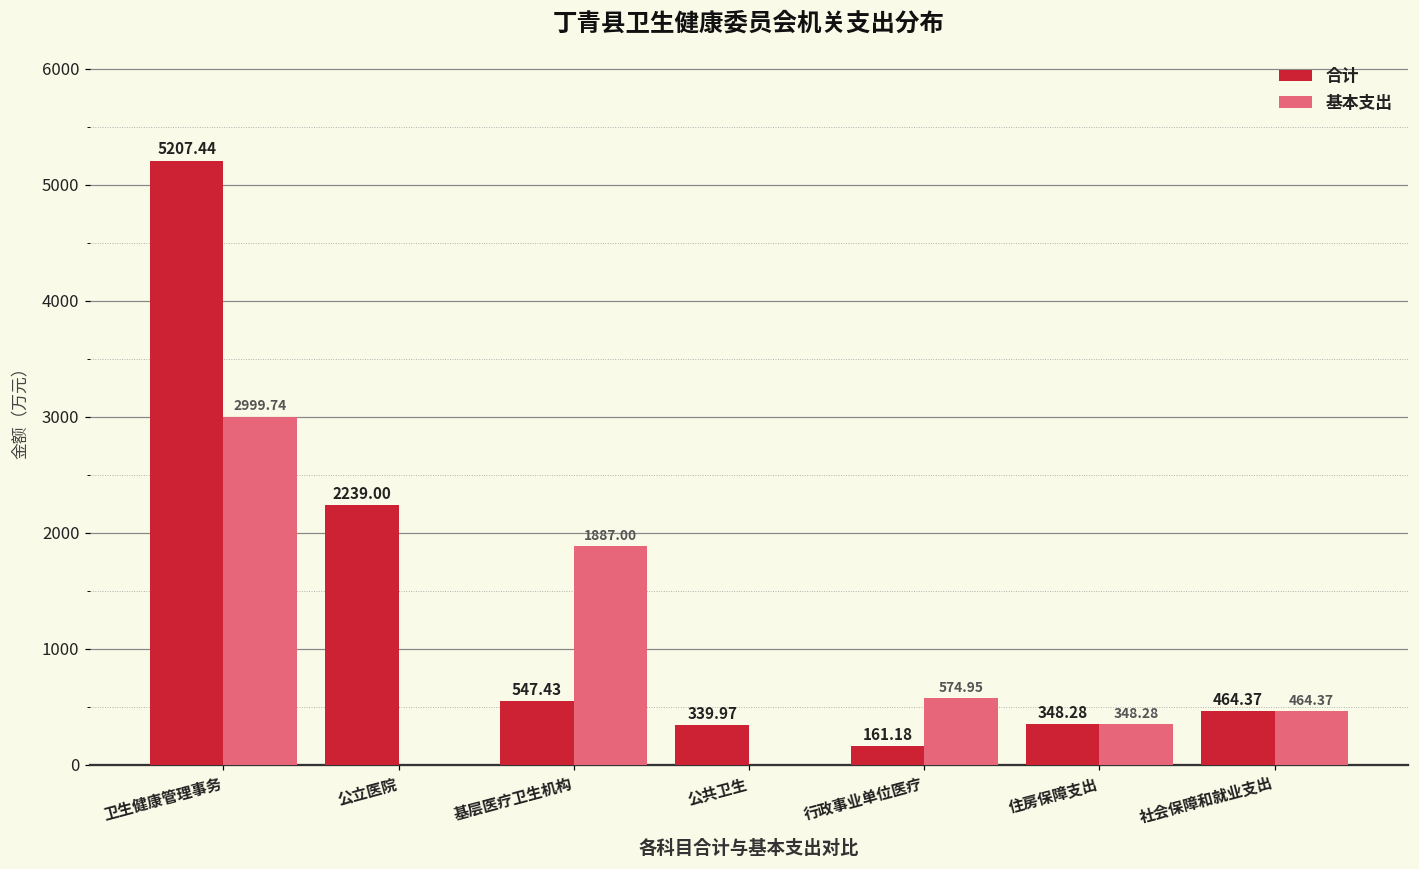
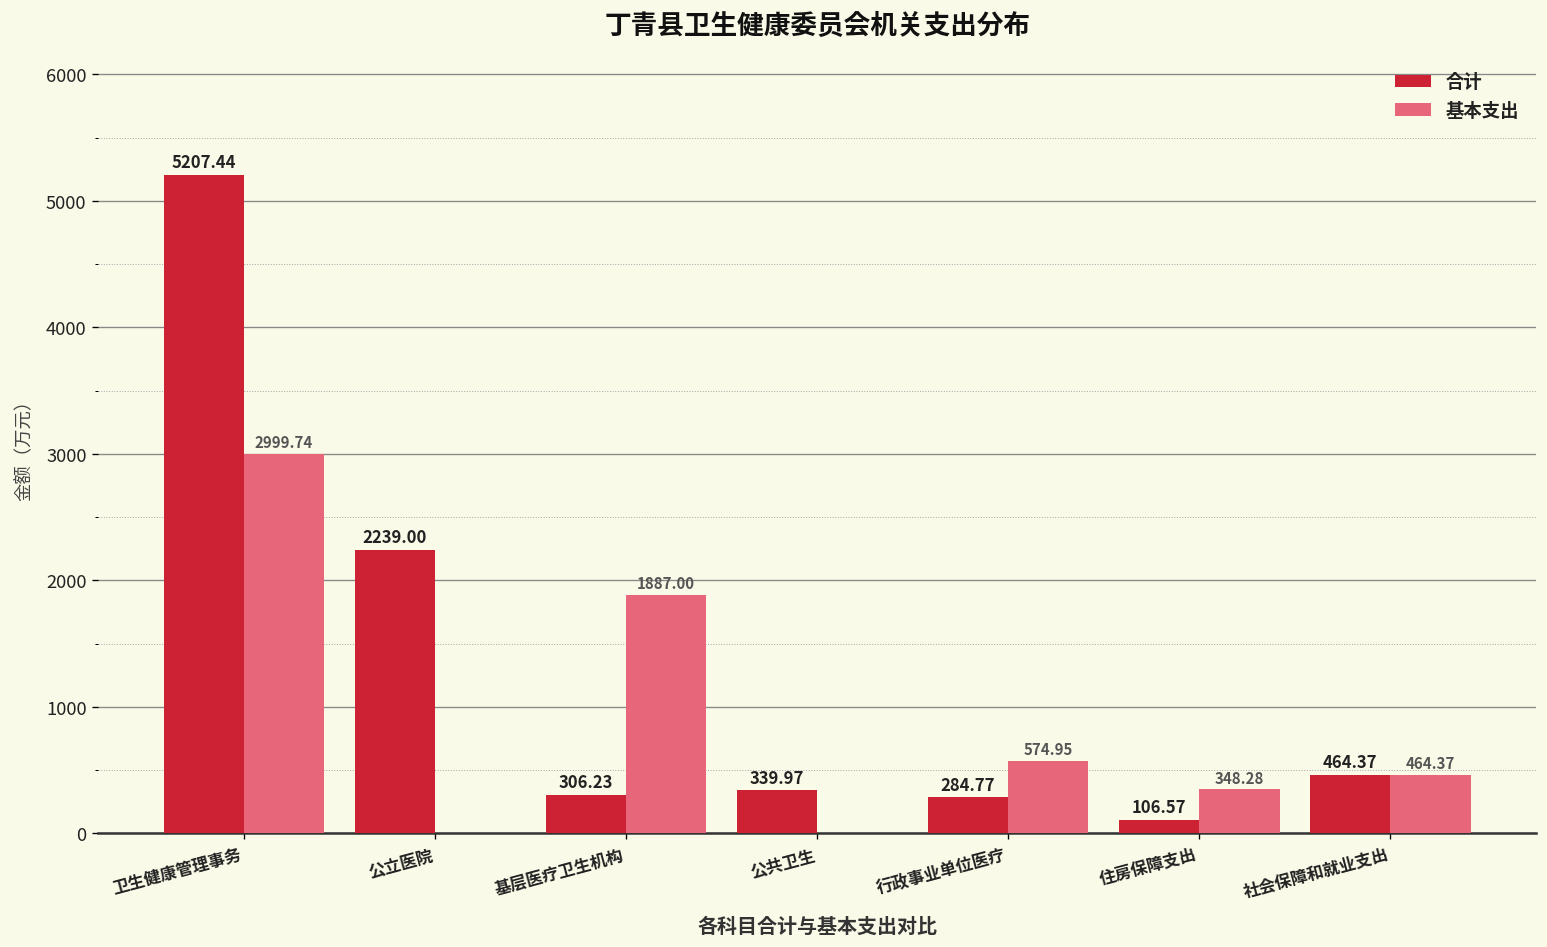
  {
    "合计": {
      "卫生健康管理事务": 5207.44,
      "公立医院": 2239.00,
-     "基层医疗卫生机构": 547.43,
+     "基层医疗卫生机构": 306.23,
      "公共卫生": 339.97,
-     "行政事业单位医疗": 161.18,
-     "住房保障支出": 348.28,
+     "行政事业单位医疗": 284.77,
+     "住房保障支出": 106.57,
      "社会保障和就业支出": 464.37
    },
    "基本支出": {
      "卫生健康管理事务": 2999.74,
      "基层医疗卫生机构": 1887.00,
      "行政事业单位医疗": 574.95,
      "住房保障支出": 348.28,
      "社会保障和就业支出": 464.37
    }
  }
